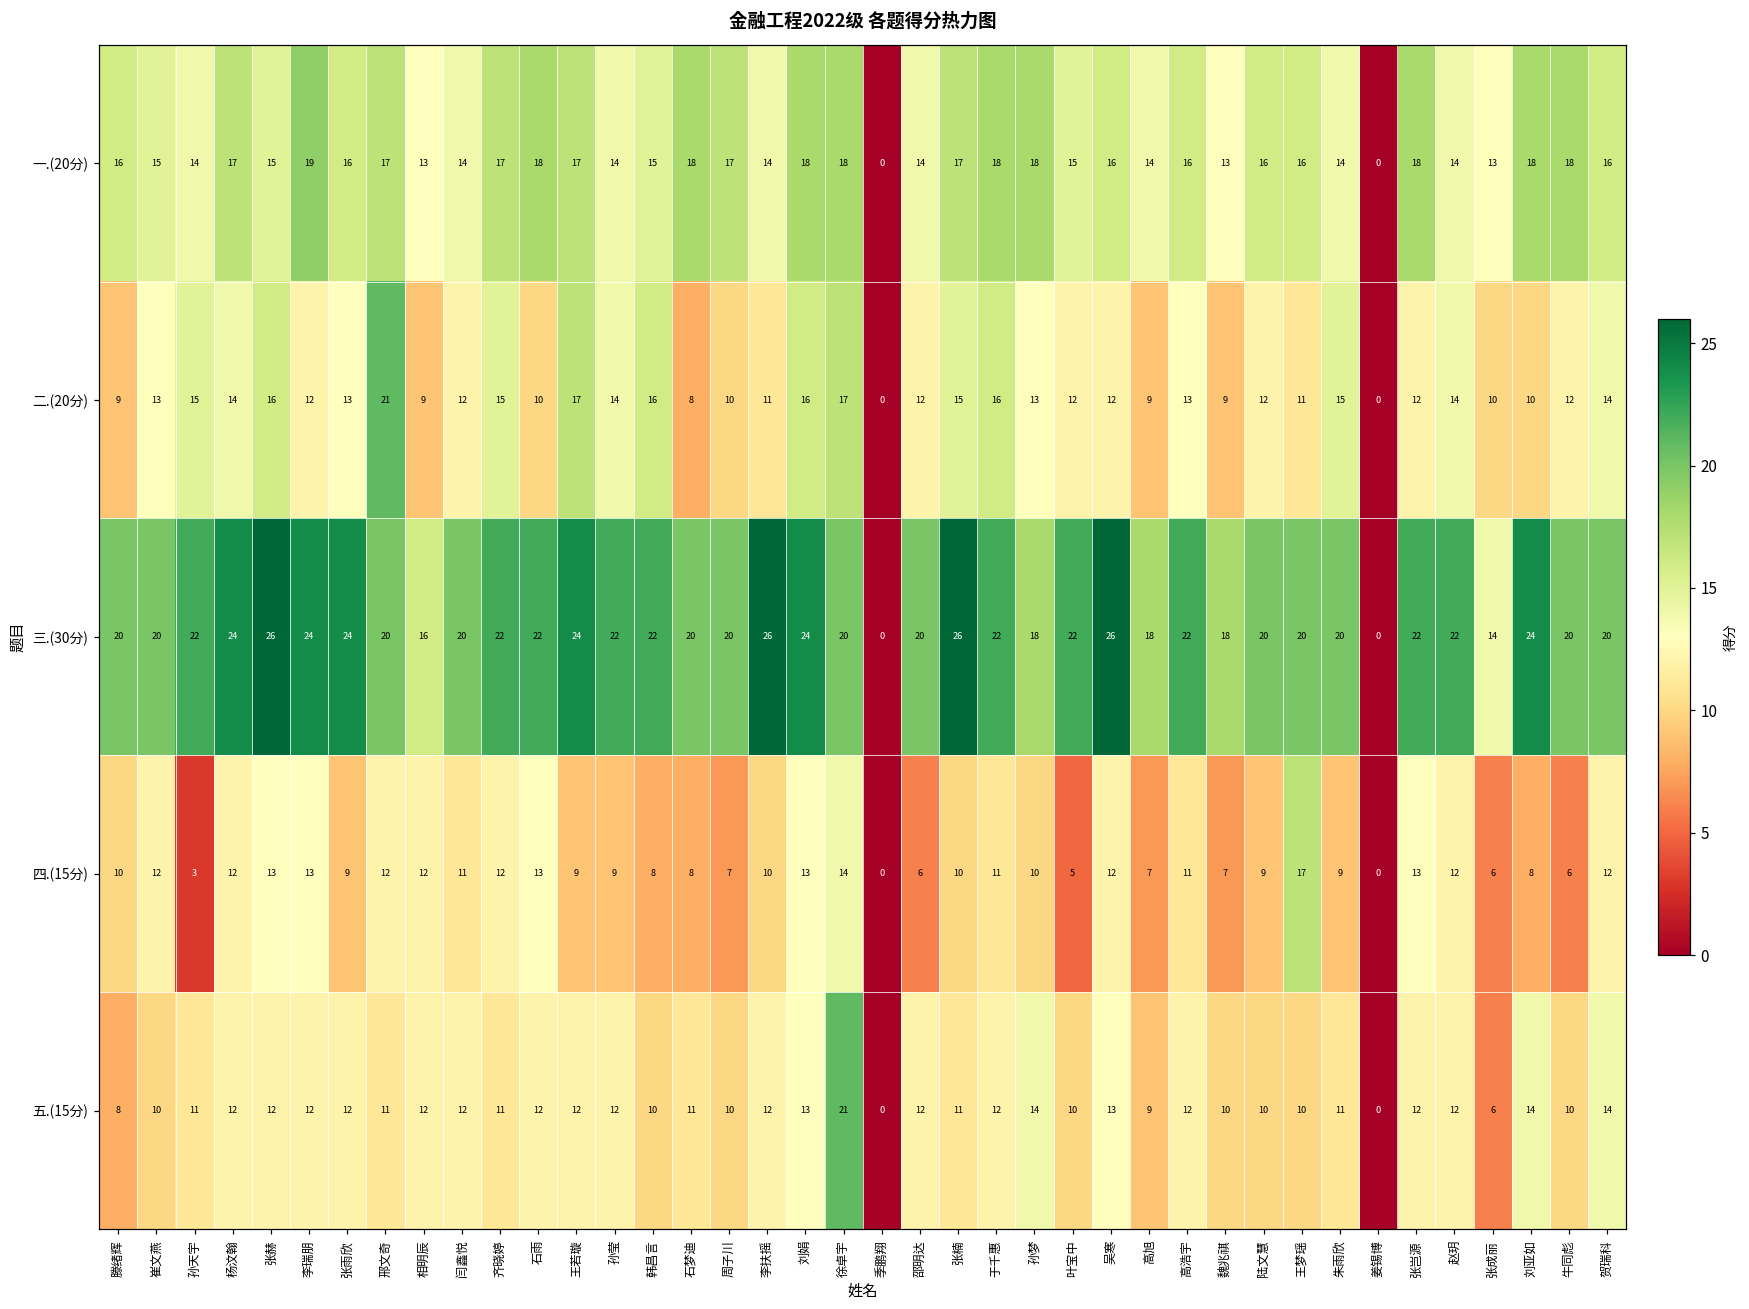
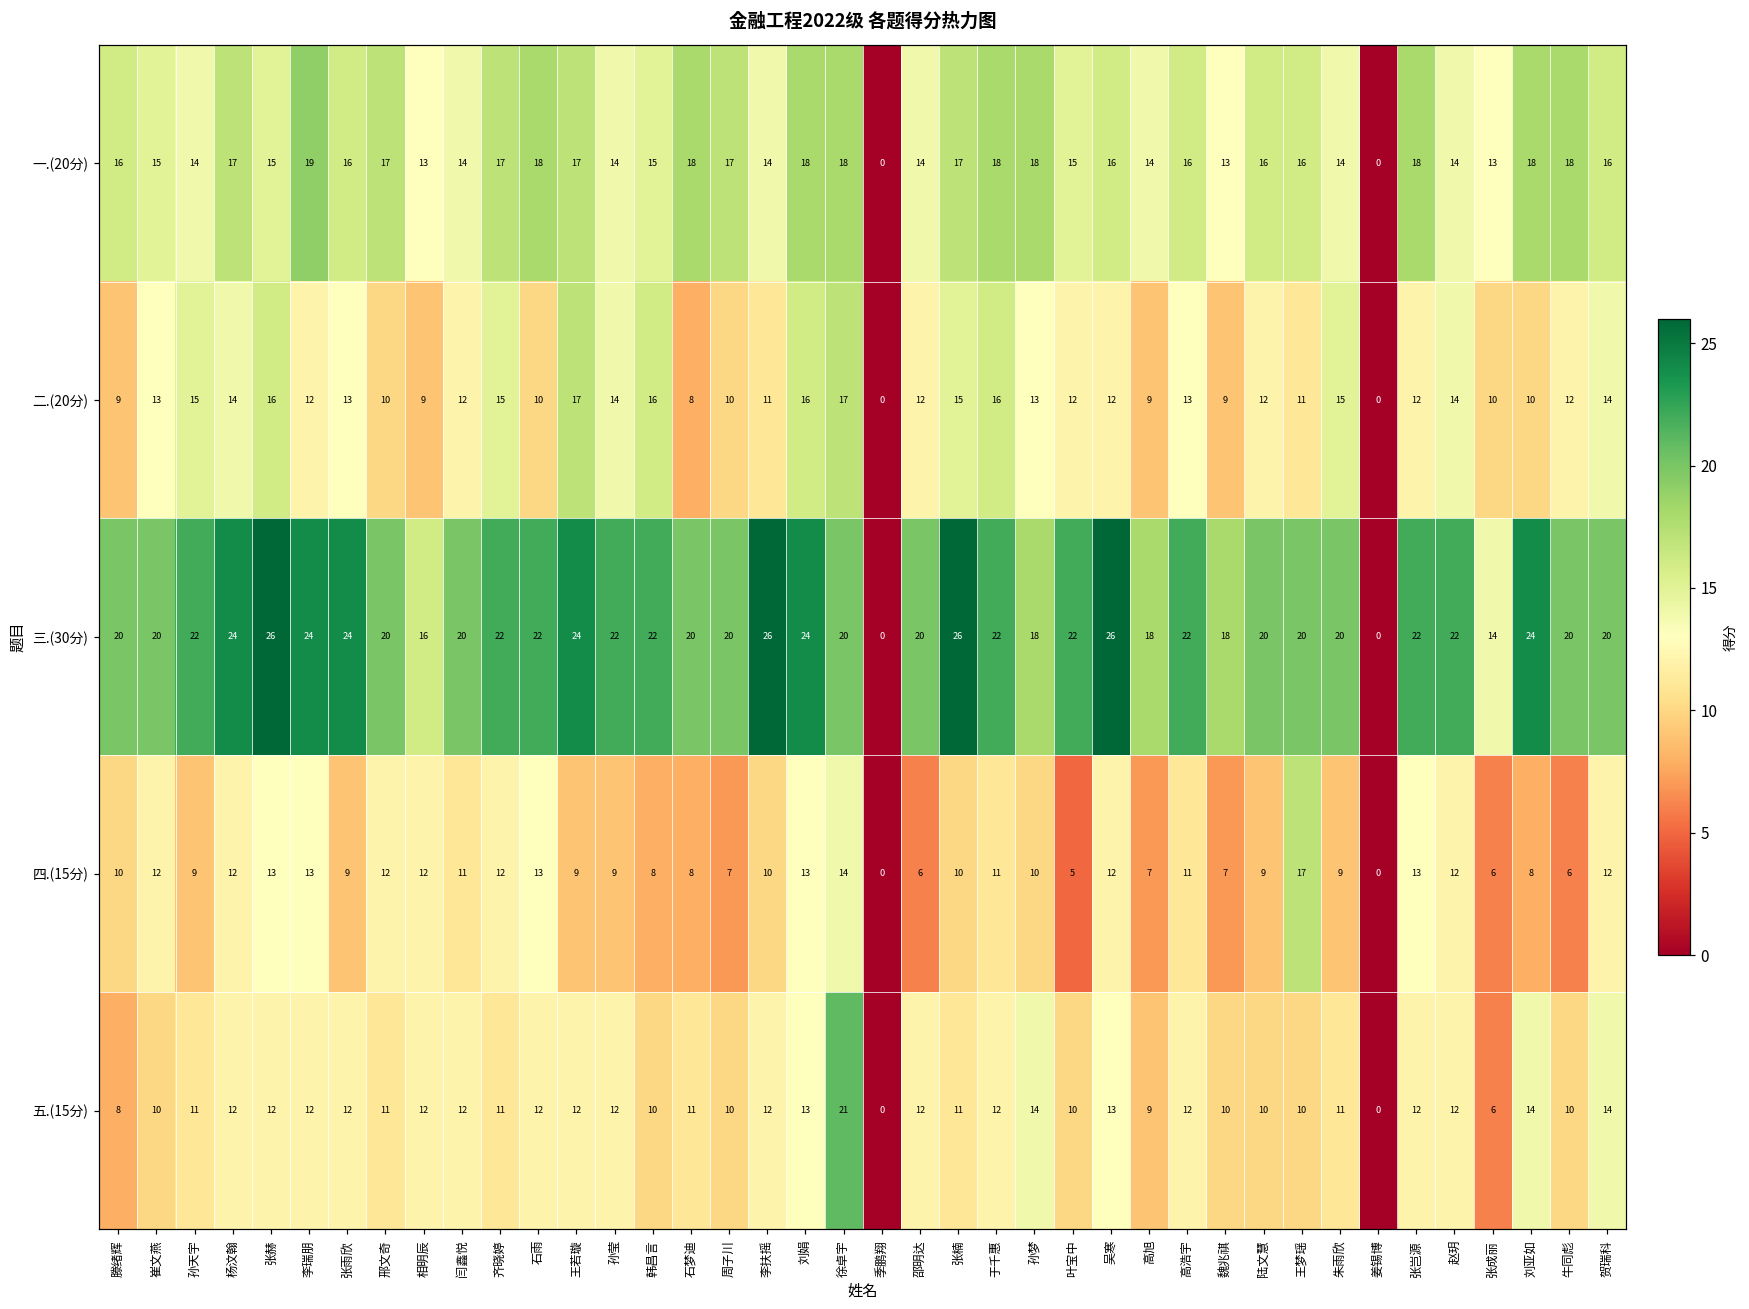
  {
    "一.(20分)": {
      "滕绪辉": 16,
      "崔文燕": 15,
      "孙天宇": 14,
      "杨汶翰": 17,
      "张赫": 15,
      "李瑞朋": 19,
      "张雨欣": 16,
      "邢文奇": 17,
      "相明辰": 13,
      "闫鑫悦": 14,
      "齐晓婷": 17,
      "石雨": 18,
      "王若璇": 17,
      "孙莹": 14,
      "韩昌言": 15,
      "石梦迪": 18,
      "周子川": 17,
      "李扶摇": 14,
      "刘娟": 18,
      "徐卓宇": 18,
      "季鹏翔": 0,
      "邵明达": 14,
      "张楠": 17,
      "于千惠": 18,
      "孙梦": 18,
      "叶宝中": 15,
      "吴寒": 16,
      "高旭": 14,
      "高浩宇": 16,
      "魏兆祺": 13,
      "陆文慧": 16,
      "王梦瑶": 16,
      "朱雨欣": 14,
      "姜锡博": 0,
      "张岂源": 18,
      "赵玥": 14,
      "张成丽": 13,
      "刘亚如": 18,
      "牛同彪": 18,
      "贺瑞科": 16
    },
    "二.(20分)": {
      "滕绪辉": 9,
      "崔文燕": 13,
      "孙天宇": 15,
      "杨汶翰": 14,
      "张赫": 16,
      "李瑞朋": 12,
      "张雨欣": 13,
-     "邢文奇": 21,
+     "邢文奇": 10,
      "相明辰": 9,
      "闫鑫悦": 12,
      "齐晓婷": 15,
      "石雨": 10,
      "王若璇": 17,
      "孙莹": 14,
      "韩昌言": 16,
      "石梦迪": 8,
      "周子川": 10,
      "李扶摇": 11,
      "刘娟": 16,
      "徐卓宇": 17,
      "季鹏翔": 0,
      "邵明达": 12,
      "张楠": 15,
      "于千惠": 16,
      "孙梦": 13,
      "叶宝中": 12,
      "吴寒": 12,
      "高旭": 9,
      "高浩宇": 13,
      "魏兆祺": 9,
      "陆文慧": 12,
      "王梦瑶": 11,
      "朱雨欣": 15,
      "姜锡博": 0,
      "张岂源": 12,
      "赵玥": 14,
      "张成丽": 10,
      "刘亚如": 10,
      "牛同彪": 12,
      "贺瑞科": 14
    },
    "三.(30分)": {
      "滕绪辉": 20,
      "崔文燕": 20,
      "孙天宇": 22,
      "杨汶翰": 24,
      "张赫": 26,
      "李瑞朋": 24,
      "张雨欣": 24,
      "邢文奇": 20,
      "相明辰": 16,
      "闫鑫悦": 20,
      "齐晓婷": 22,
      "石雨": 22,
      "王若璇": 24,
      "孙莹": 22,
      "韩昌言": 22,
      "石梦迪": 20,
      "周子川": 20,
      "李扶摇": 26,
      "刘娟": 24,
      "徐卓宇": 20,
      "季鹏翔": 0,
      "邵明达": 20,
      "张楠": 26,
      "于千惠": 22,
      "孙梦": 18,
      "叶宝中": 22,
      "吴寒": 26,
      "高旭": 18,
      "高浩宇": 22,
      "魏兆祺": 18,
      "陆文慧": 20,
      "王梦瑶": 20,
      "朱雨欣": 20,
      "姜锡博": 0,
      "张岂源": 22,
      "赵玥": 22,
      "张成丽": 14,
      "刘亚如": 24,
      "牛同彪": 20,
      "贺瑞科": 20
    },
    "四.(15分)": {
      "滕绪辉": 10,
      "崔文燕": 12,
-     "孙天宇": 3,
+     "孙天宇": 9,
      "杨汶翰": 12,
      "张赫": 13,
      "李瑞朋": 13,
      "张雨欣": 9,
      "邢文奇": 12,
      "相明辰": 12,
      "闫鑫悦": 11,
      "齐晓婷": 12,
      "石雨": 13,
      "王若璇": 9,
      "孙莹": 9,
      "韩昌言": 8,
      "石梦迪": 8,
      "周子川": 7,
      "李扶摇": 10,
      "刘娟": 13,
      "徐卓宇": 14,
      "季鹏翔": 0,
      "邵明达": 6,
      "张楠": 10,
      "于千惠": 11,
      "孙梦": 10,
      "叶宝中": 5,
      "吴寒": 12,
      "高旭": 7,
      "高浩宇": 11,
      "魏兆祺": 7,
      "陆文慧": 9,
      "王梦瑶": 17,
      "朱雨欣": 9,
      "姜锡博": 0,
      "张岂源": 13,
      "赵玥": 12,
      "张成丽": 6,
      "刘亚如": 8,
      "牛同彪": 6,
      "贺瑞科": 12
    },
    "五.(15分)": {
      "滕绪辉": 8,
      "崔文燕": 10,
      "孙天宇": 11,
      "杨汶翰": 12,
      "张赫": 12,
      "李瑞朋": 12,
      "张雨欣": 12,
      "邢文奇": 11,
      "相明辰": 12,
      "闫鑫悦": 12,
      "齐晓婷": 11,
      "石雨": 12,
      "王若璇": 12,
      "孙莹": 12,
      "韩昌言": 10,
      "石梦迪": 11,
      "周子川": 10,
      "李扶摇": 12,
      "刘娟": 13,
      "徐卓宇": 21,
      "季鹏翔": 0,
      "邵明达": 12,
      "张楠": 11,
      "于千惠": 12,
      "孙梦": 14,
      "叶宝中": 10,
      "吴寒": 13,
      "高旭": 9,
      "高浩宇": 12,
      "魏兆祺": 10,
      "陆文慧": 10,
      "王梦瑶": 10,
      "朱雨欣": 11,
      "姜锡博": 0,
      "张岂源": 12,
      "赵玥": 12,
      "张成丽": 6,
      "刘亚如": 14,
      "牛同彪": 10,
      "贺瑞科": 14
    }
  }
